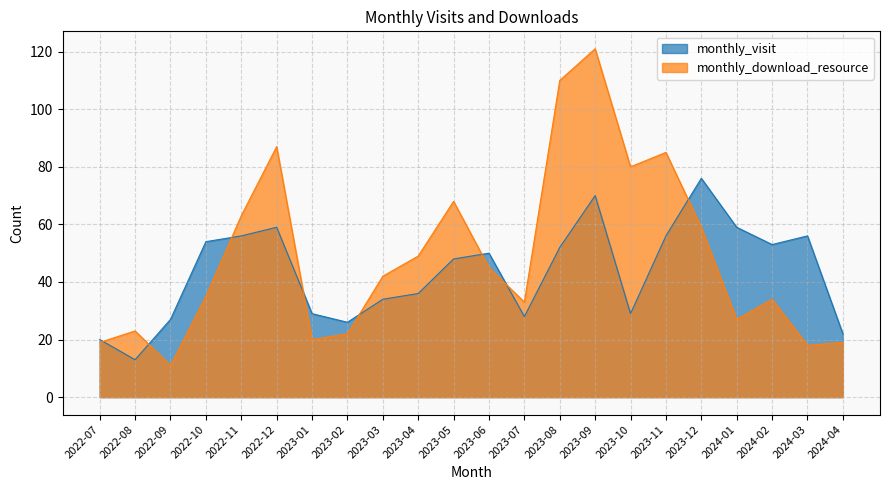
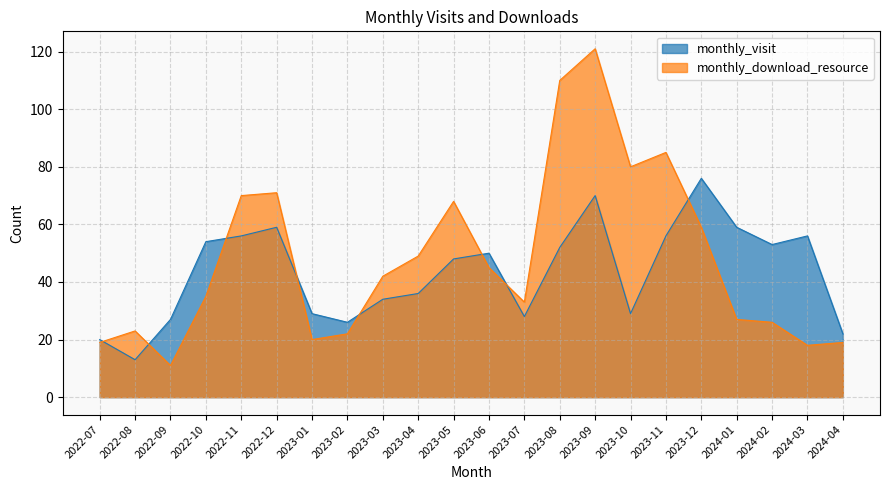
  {
    "monthly_visit": {
      "2022-07": 20,
      "2022-08": 13,
      "2022-09": 27,
      "2022-10": 54,
      "2022-11": 56,
      "2022-12": 59,
      "2023-01": 29,
      "2023-02": 26,
      "2023-03": 34,
      "2023-04": 36,
      "2023-05": 48,
      "2023-06": 50,
      "2023-07": 28,
      "2023-08": 52,
      "2023-09": 70,
      "2023-10": 29,
      "2023-11": 56,
      "2023-12": 76,
      "2024-01": 59,
      "2024-02": 53,
      "2024-03": 56,
      "2024-04": 22
    },
    "monthly_download_resource": {
      "2022-07": 19,
      "2022-08": 23,
      "2022-09": 11,
      "2022-10": 35,
-     "2022-11": 63,
-     "2022-12": 87,
+     "2022-11": 70,
+     "2022-12": 71,
      "2023-01": 20,
      "2023-02": 22,
      "2023-03": 42,
      "2023-04": 49,
      "2023-05": 68,
      "2023-06": 45,
      "2023-07": 33,
      "2023-08": 110,
      "2023-09": 121,
      "2023-10": 80,
      "2023-11": 85,
      "2023-12": 59,
      "2024-01": 27,
-     "2024-02": 34,
+     "2024-02": 26,
      "2024-03": 18,
      "2024-04": 19
    }
  }
